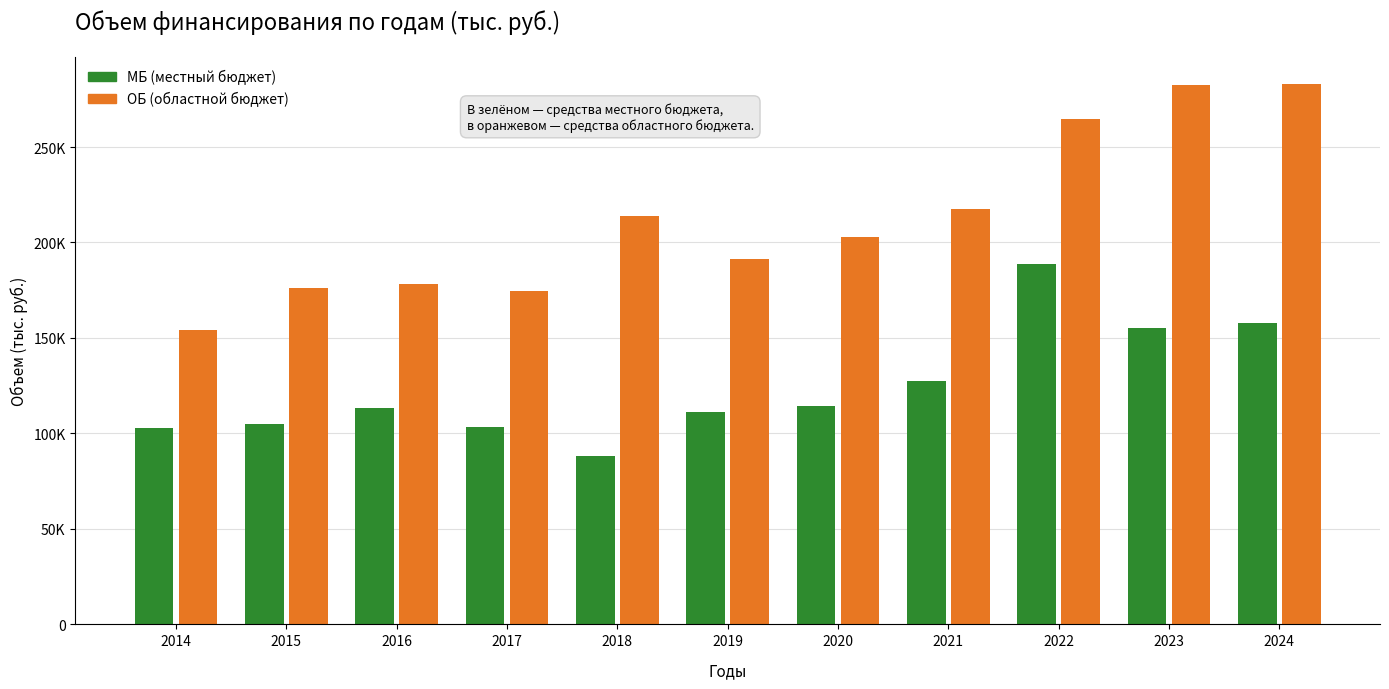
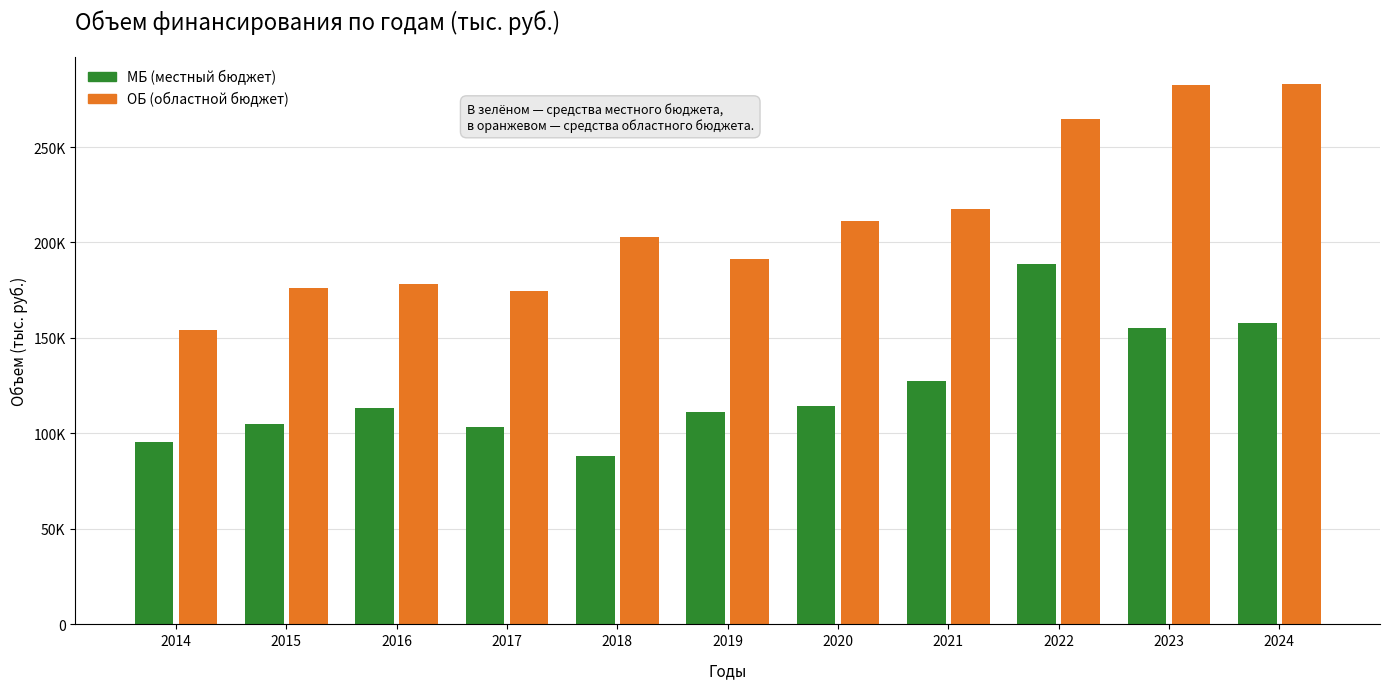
  {
    "МБ (местный бюджет)": {
-     "2014": 103000,
+     "2014": 96000,
      "2015": 105000,
      "2016": 113000,
      "2017": 103000,
      "2018": 88000,
      "2019": 111000,
      "2020": 114000,
      "2021": 127000,
      "2022": 189000,
      "2023": 155000,
      "2024": 158000
    },
    "ОБ (областной бюджет)": {
      "2014": 154000,
      "2015": 176000,
      "2016": 178000,
      "2017": 174000,
-     "2018": 214000,
+     "2018": 203000,
      "2019": 191000,
-     "2020": 203000,
+     "2020": 212000,
      "2021": 217000,
      "2022": 265000,
      "2023": 282000,
      "2024": 283000
    }
  }
